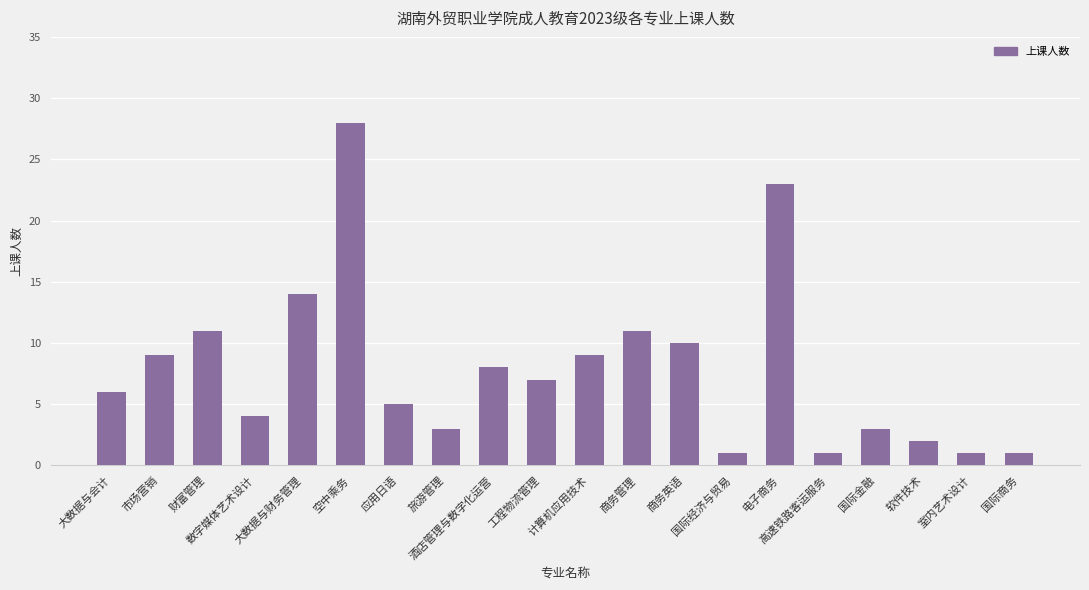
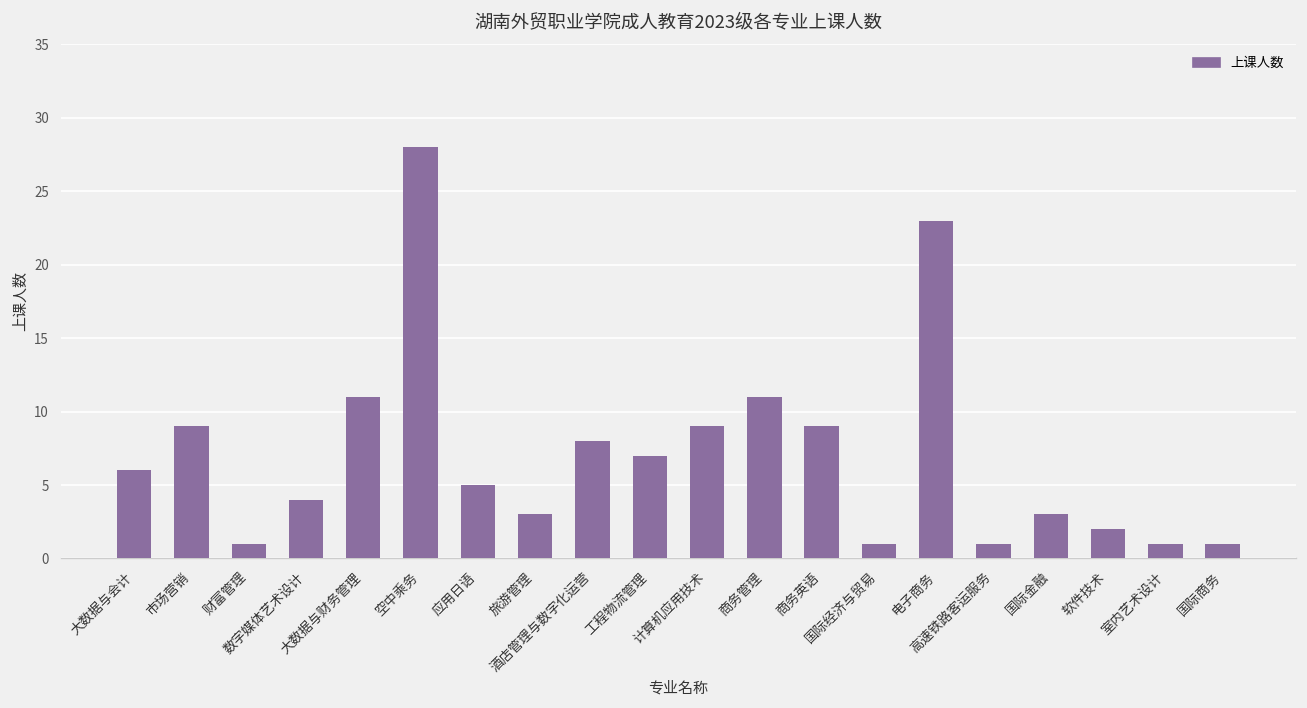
  {
    "大数据与会计": 6,
    "市场营销": 9,
-   "财富管理": 11,
+   "财富管理": 1,
    "数字媒体艺术设计": 4,
-   "大数据与财务管理": 14,
+   "大数据与财务管理": 11,
    "空中乘务": 28,
    "应用日语": 5,
    "旅游管理": 3,
    "酒店管理与数字化运营": 8,
    "工程物流管理": 7,
    "计算机应用技术": 9,
    "商务管理": 11,
-   "商务英语": 10,
+   "商务英语": 9,
    "国际经济与贸易": 1,
    "电子商务": 23,
    "高速铁路客运服务": 1,
    "国际金融": 3,
    "软件技术": 2,
    "室内艺术设计": 1,
    "国际商务": 1
  }
